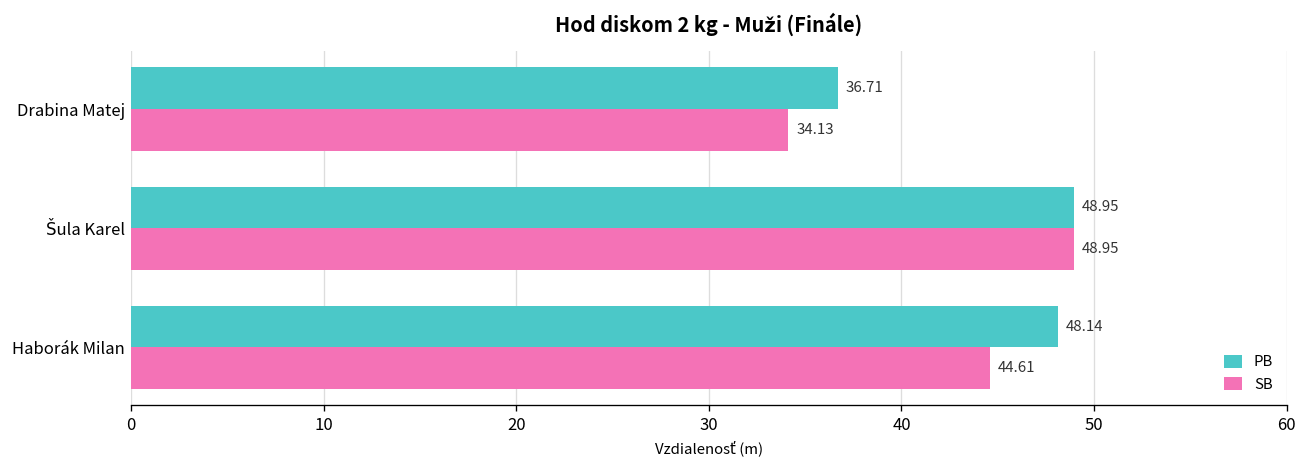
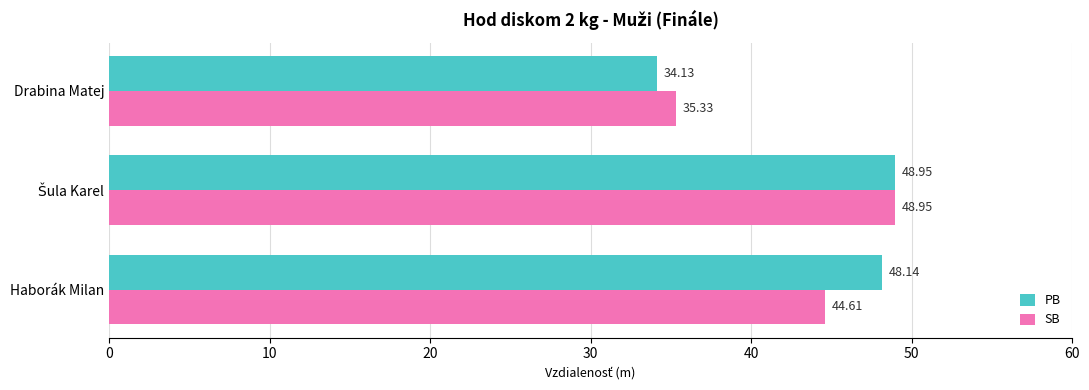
  {
    "PB": {
-     "Drabina Matej": 36.71,
+     "Drabina Matej": 34.13,
      "Šula Karel": 48.95,
      "Haborák Milan": 48.14
    },
    "SB": {
-     "Drabina Matej": 34.13,
+     "Drabina Matej": 35.33,
      "Šula Karel": 48.95,
      "Haborák Milan": 44.61
    }
  }
